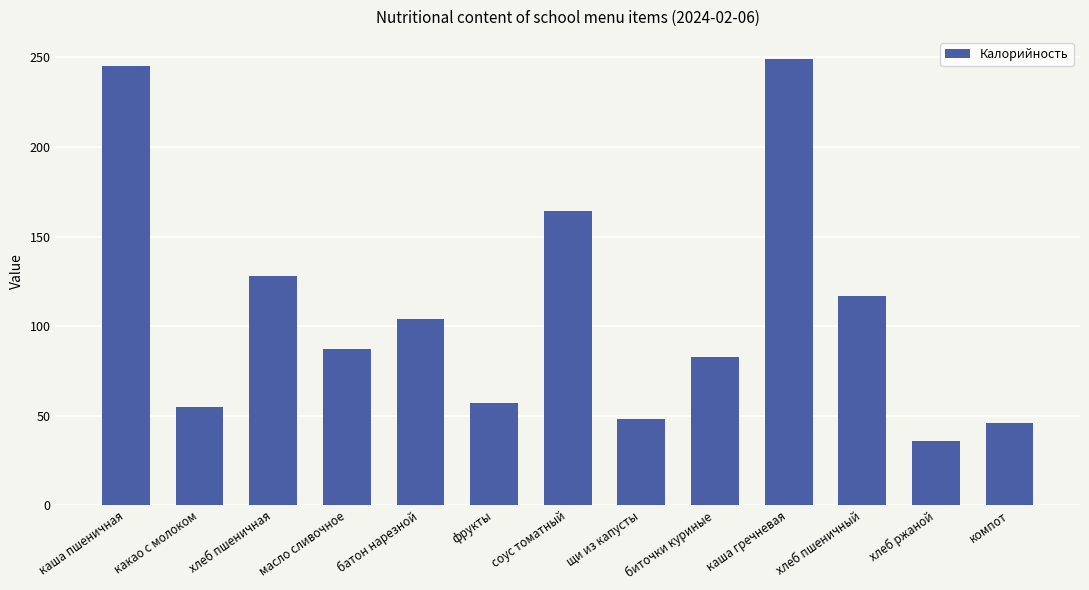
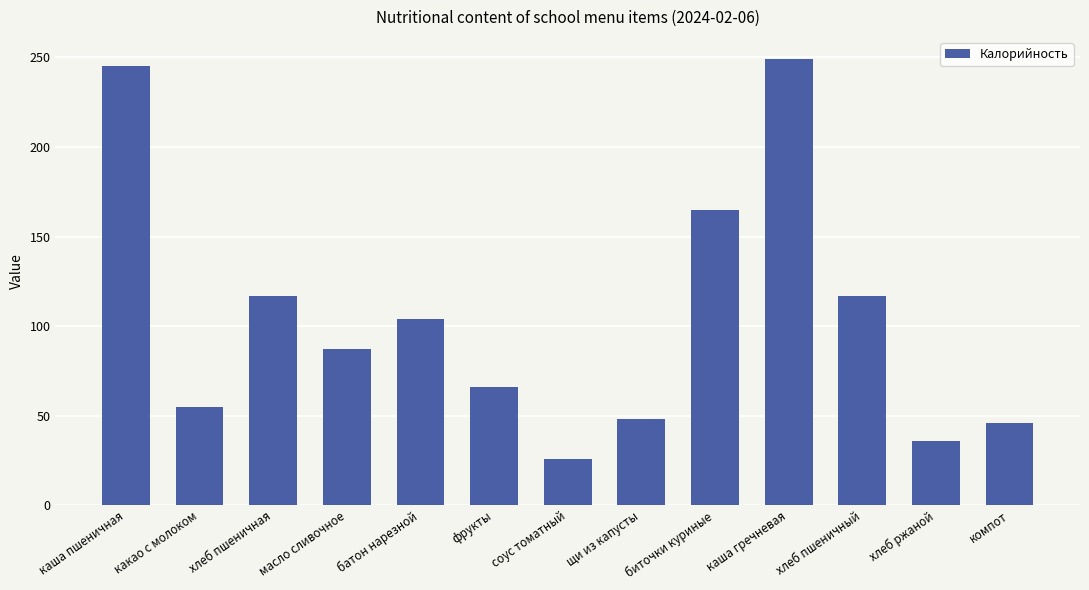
  {
    "каша пшеничная": 245,
    "какао с молоком": 55,
-   "хлеб пшеничная": 128,
+   "хлеб пшеничная": 117,
    "масло сливочное": 87,
    "батон нарезной": 104,
-   "фрукты": 57,
-   "соус томатный": 164,
+   "фрукты": 66,
+   "соус томатный": 26,
    "щи из капусты": 48,
-   "биточки куриные": 83,
+   "биточки куриные": 165,
    "каша гречневая": 249,
    "хлеб пшеничный": 117,
    "хлеб ржаной": 36,
    "компот": 46
  }
